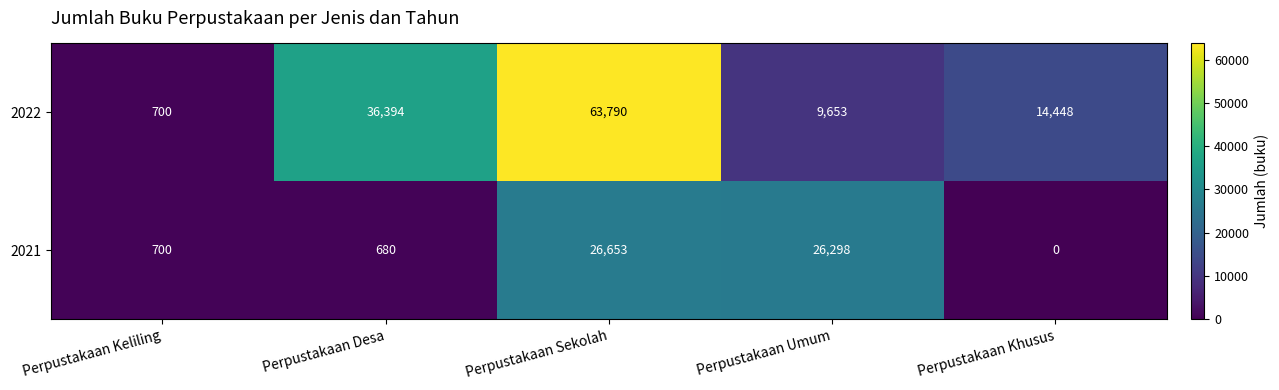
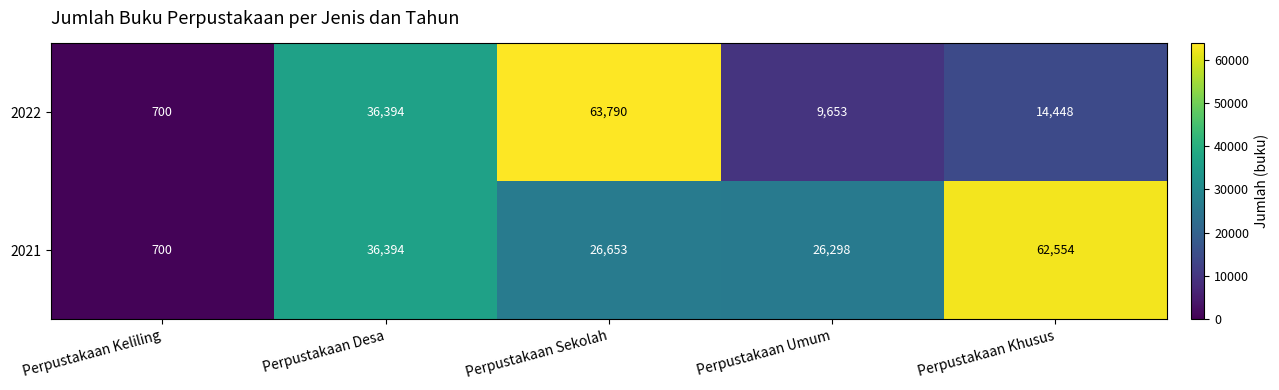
  {
    "2022": {
      "Perpustakaan Keliling": "700",
      "Perpustakaan Desa": "36,394",
      "Perpustakaan Sekolah": "63,790",
      "Perpustakaan Umum": "9,653",
      "Perpustakaan Khusus": "14,448"
    },
    "2021": {
      "Perpustakaan Keliling": "700",
-     "Perpustakaan Desa": "680",
+     "Perpustakaan Desa": "36,394",
      "Perpustakaan Sekolah": "26,653",
      "Perpustakaan Umum": "26,298",
-     "Perpustakaan Khusus": "0"
+     "Perpustakaan Khusus": "62,554"
    }
  }
